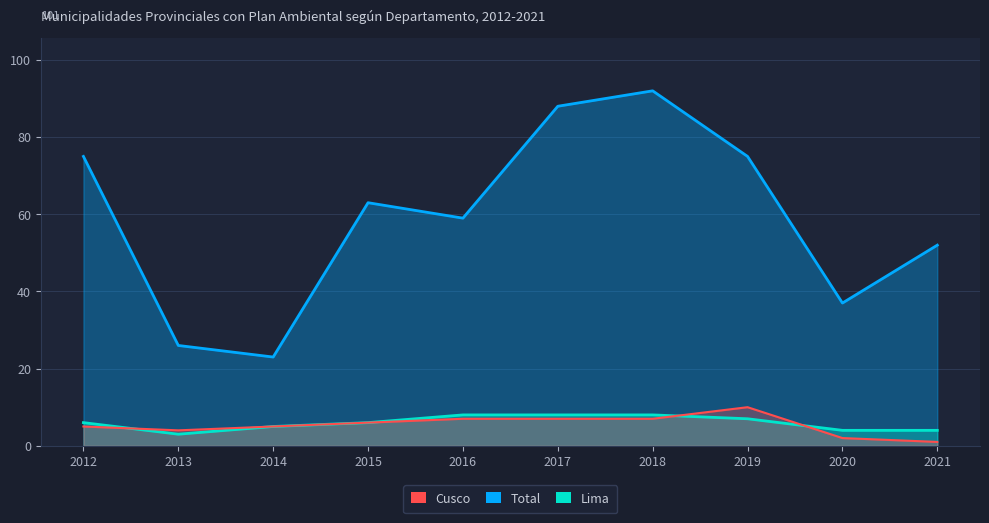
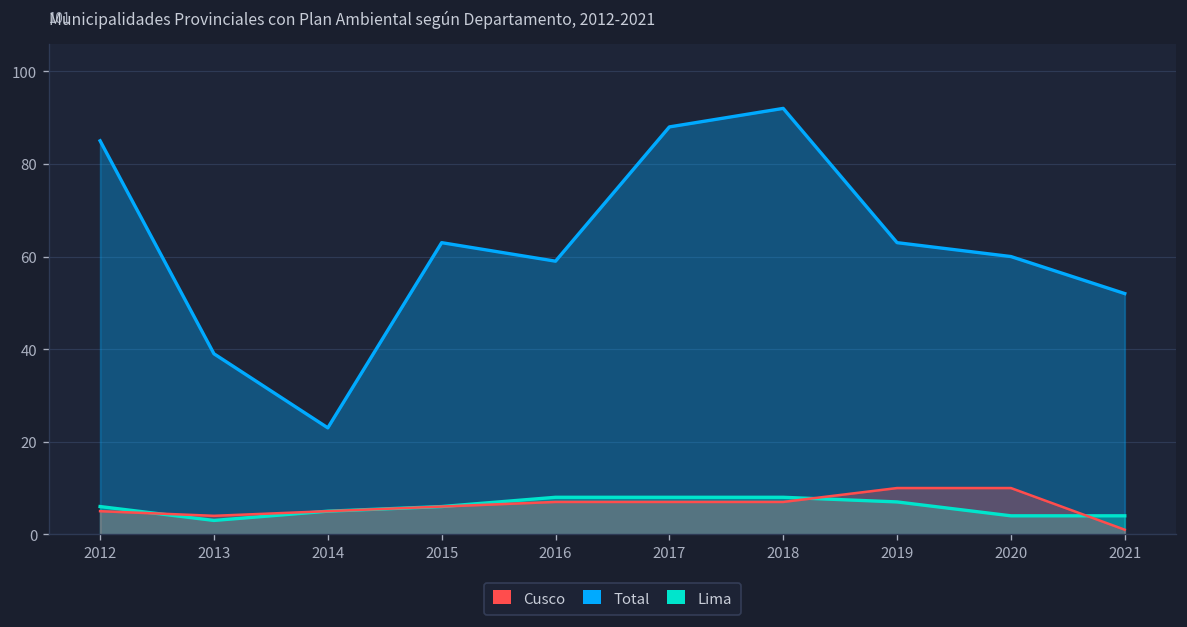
  {
    "Total": {
-     "2012": 75,
-     "2013": 26,
+     "2012": 85,
+     "2013": 39,
      "2014": 23,
      "2015": 63,
      "2016": 59,
      "2017": 88,
      "2018": 92,
-     "2019": 75,
-     "2020": 37,
+     "2019": 63,
+     "2020": 60,
      "2021": 52
    },
    "Lima": {
      "2012": 6,
      "2013": 3,
      "2016": 8,
      "2017": 8,
      "2018": 8,
      "2019": 7,
      "2020": 4,
      "2021": 4
    },
    "Cusco": {
      "2012": 5,
      "2013": 4,
      "2016": 7,
      "2017": 7,
      "2018": 7,
      "2019": 10,
-     "2020": 2,
+     "2020": 10,
      "2021": 1
    }
  }
